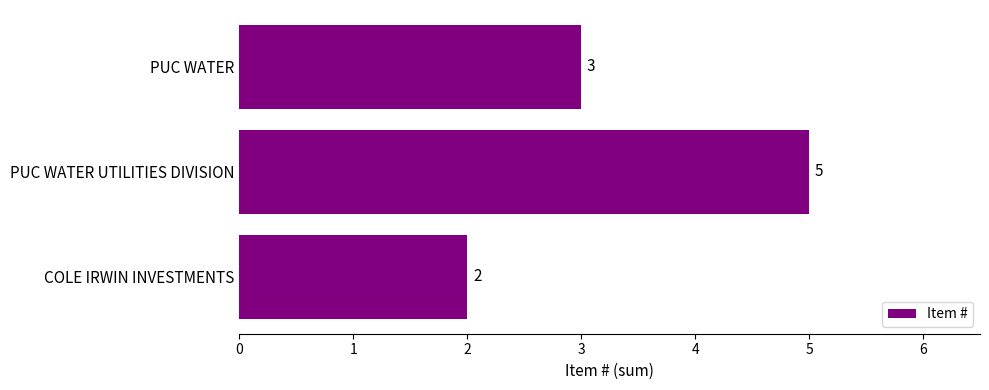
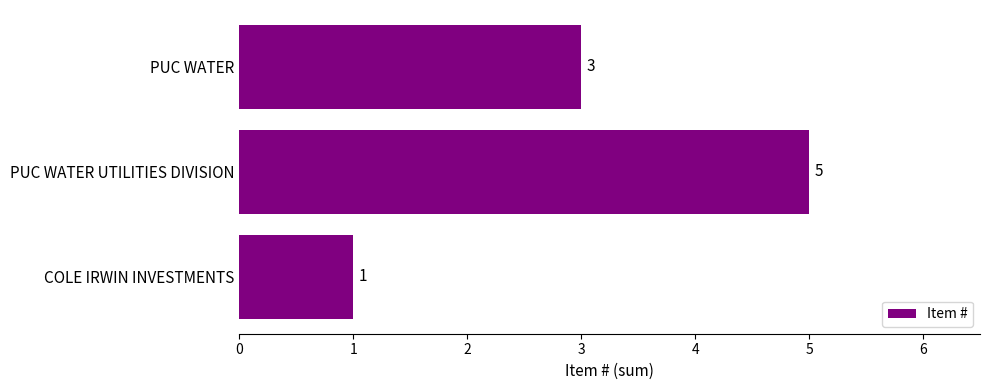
  {
    "PUC WATER": 3,
    "PUC WATER UTILITIES DIVISION": 5,
-   "COLE IRWIN INVESTMENTS": 2
+   "COLE IRWIN INVESTMENTS": 1
  }
